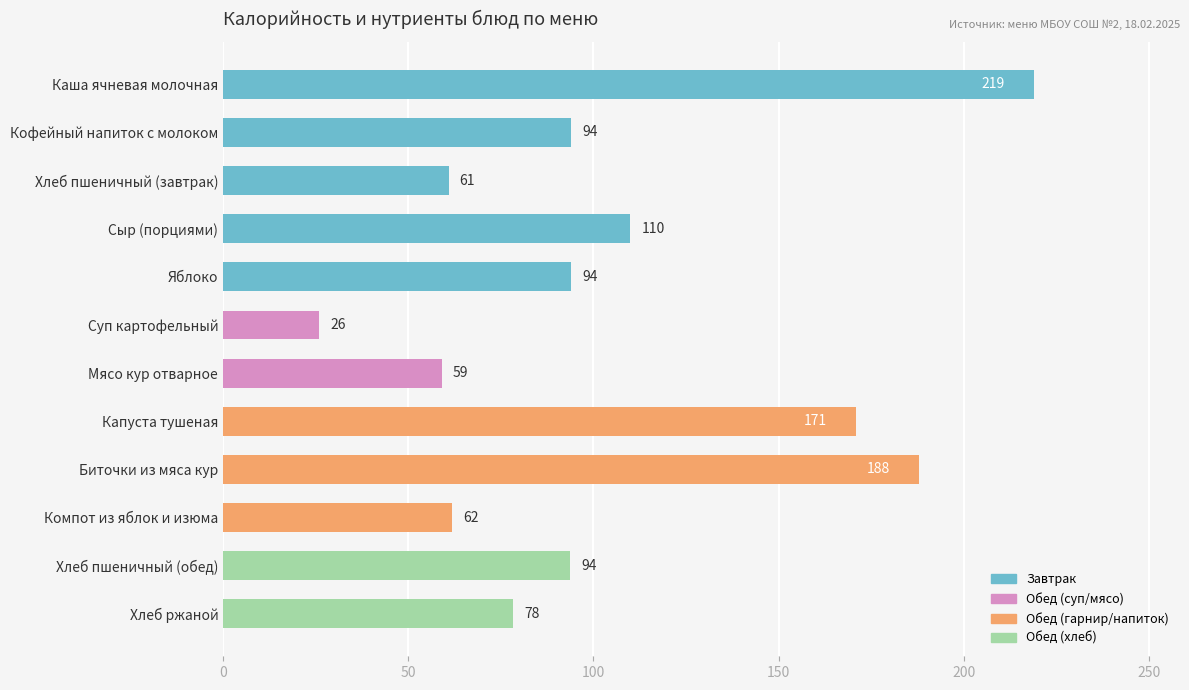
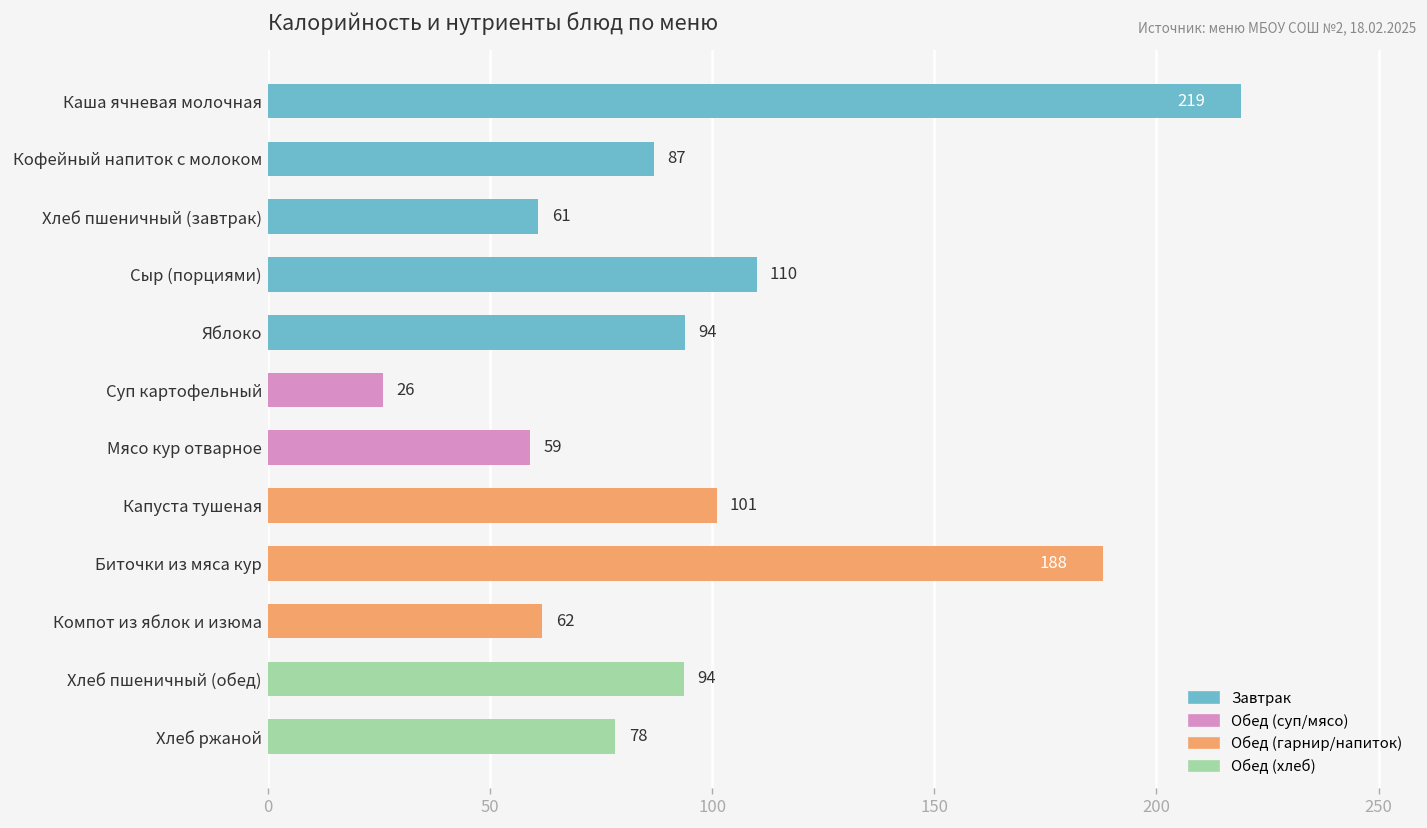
  {
    "Каша ячневая молочная": 219,
-   "Кофейный напиток с молоком": 94,
+   "Кофейный напиток с молоком": 87,
    "Хлеб пшеничный (завтрак)": 61,
    "Сыр (порциями)": 110,
    "Яблоко": 94,
    "Суп картофельный": 26,
    "Мясо кур отварное": 59,
-   "Капуста тушеная": 171,
+   "Капуста тушеная": 101,
    "Биточки из мяса кур": 188,
    "Компот из яблок и изюма": 62,
    "Хлеб пшеничный (обед)": 94,
    "Хлеб ржаной": 78
  }
